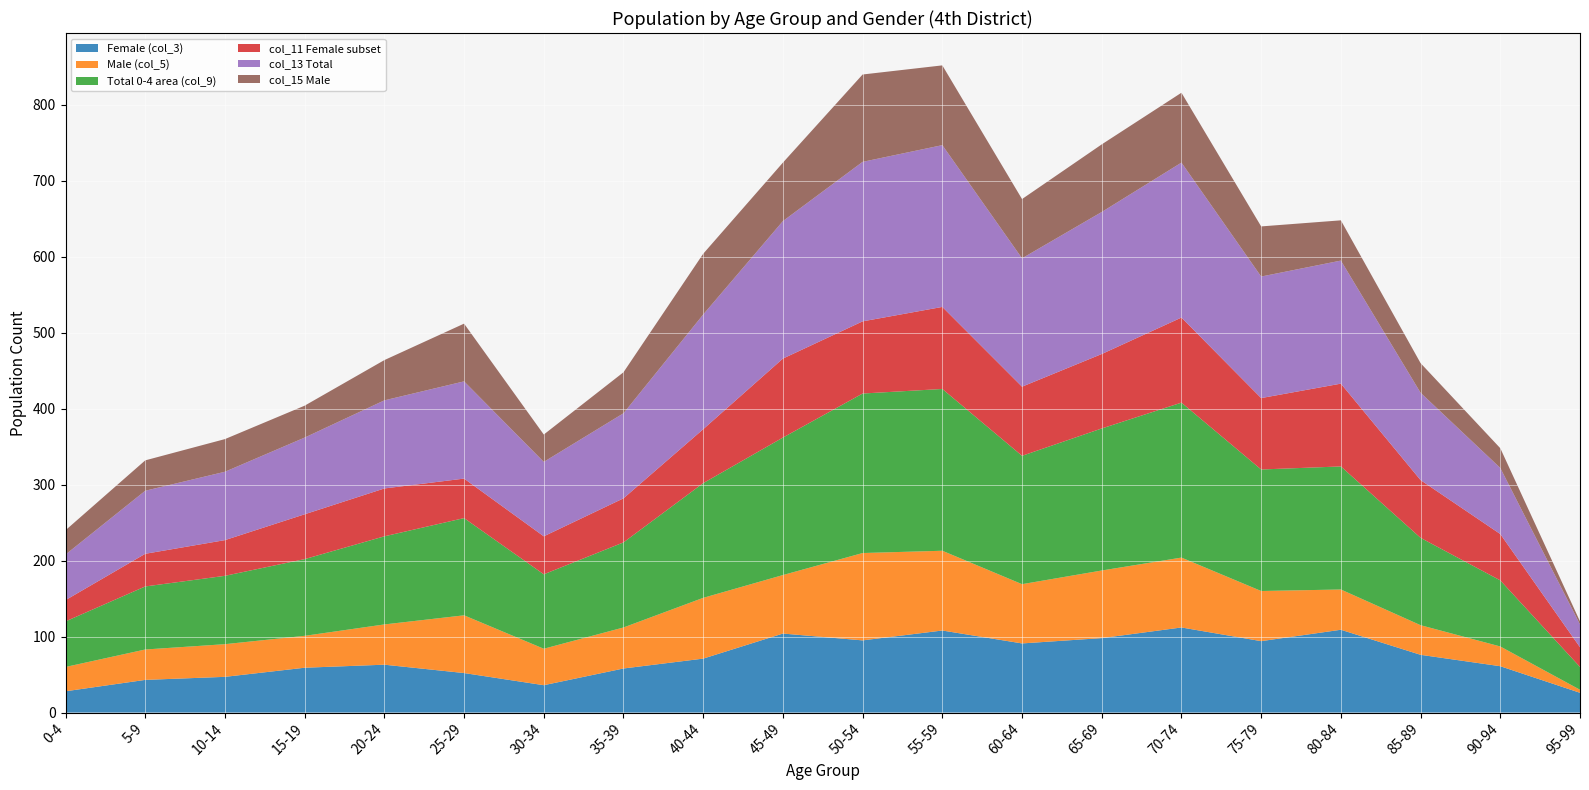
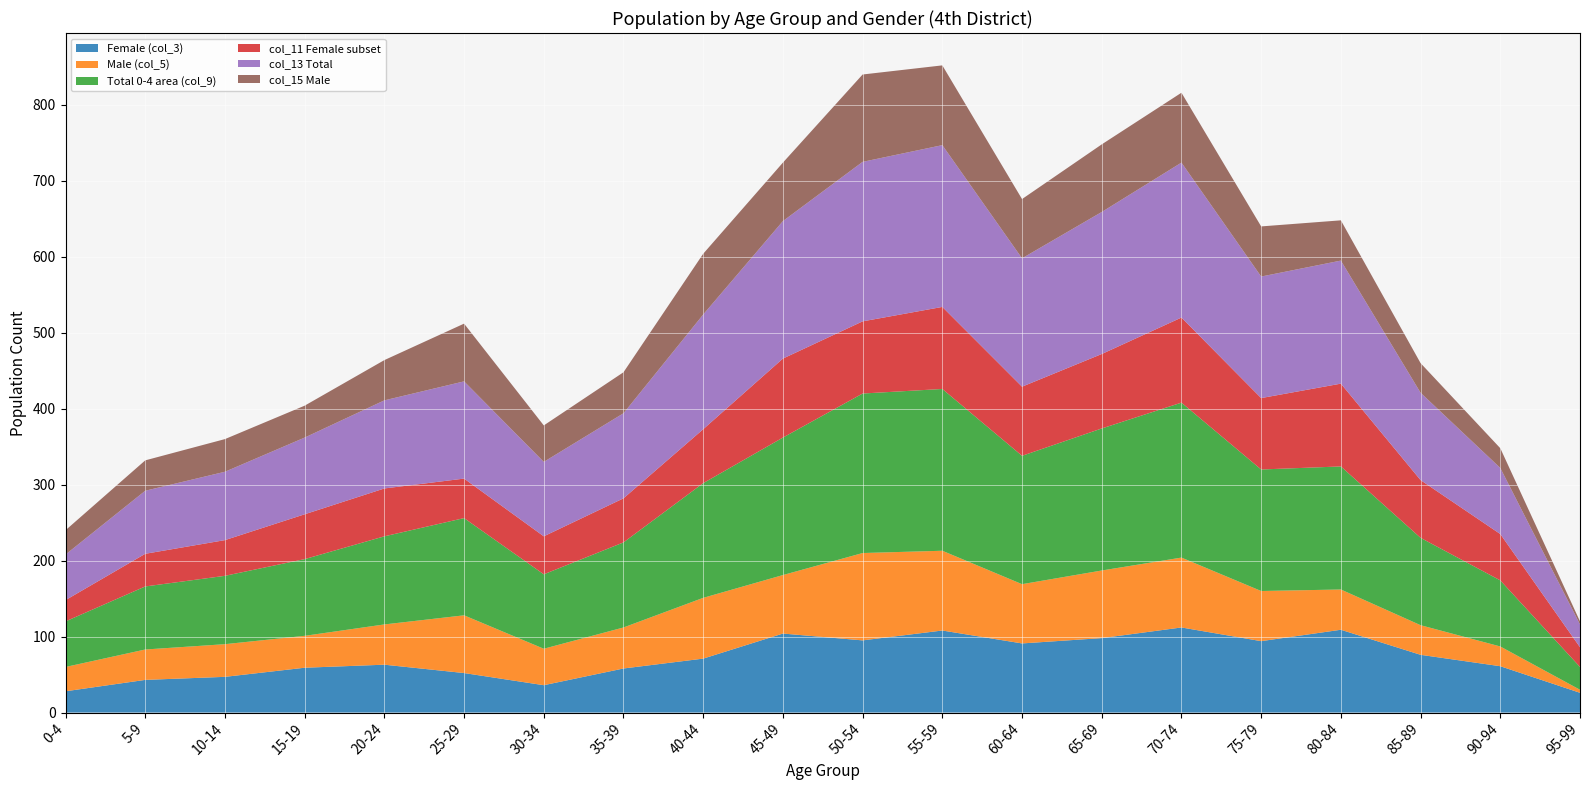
  {
    "Female (col_3)": {
      "0-4": 30,
      "5-9": 40,
      "10-14": 50,
      "15-19": 60,
      "20-24": 60,
      "25-29": 50,
      "30-34": 40,
      "35-39": 60,
      "40-44": 70,
      "45-49": 100,
      "50-54": 100,
      "55-59": 110,
      "60-64": 90,
      "65-69": 100,
      "70-74": 110,
      "75-79": 90,
      "80-84": 110,
      "85-89": 80,
      "90-94": 60,
      "95-99": 30
    },
    "Male (col_5)": {
      "0-4": 30,
      "5-9": 40,
      "10-14": 40,
      "15-19": 40,
      "20-24": 50,
      "25-29": 80,
      "30-34": 50,
      "35-39": 50,
      "40-44": 80,
      "45-49": 80,
      "50-54": 120,
      "55-59": 110,
      "60-64": 80,
      "65-69": 90,
      "70-74": 90,
      "75-79": 70,
      "80-84": 50,
      "85-89": 40,
      "90-94": 30,
      "95-99": 0
    },
    "Total 0-4 area (col_9)": {
      "0-4": 60,
      "5-9": 80,
      "10-14": 90,
      "15-19": 100,
      "20-24": 120,
      "25-29": 130,
      "30-34": 100,
      "35-39": 110,
      "40-44": 150,
      "45-49": 180,
      "50-54": 210,
      "55-59": 210,
      "60-64": 170,
      "65-69": 190,
      "70-74": 200,
      "75-79": 160,
      "80-84": 160,
      "85-89": 120,
      "90-94": 90,
      "95-99": 30
    },
    "col_11 Female subset": {
      "0-4": 30,
      "5-9": 40,
      "10-14": 50,
      "15-19": 60,
      "20-24": 60,
      "25-29": 50,
      "30-34": 50,
      "35-39": 60,
      "40-44": 70,
      "45-49": 100,
      "50-54": 100,
      "55-59": 110,
      "60-64": 90,
      "65-69": 100,
      "70-74": 110,
      "75-79": 90,
      "80-84": 110,
      "85-89": 80,
      "90-94": 60,
      "95-99": 30
    },
    "col_13 Total": {
      "0-4": 60,
      "5-9": 80,
      "10-14": 90,
      "15-19": 100,
      "20-24": 120,
      "25-29": 130,
      "30-34": 100,
      "35-39": 110,
      "40-44": 150,
      "45-49": 180,
      "50-54": 210,
      "55-59": 210,
      "60-64": 170,
      "65-69": 190,
      "70-74": 200,
      "75-79": 160,
      "80-84": 160,
      "85-89": 120,
      "90-94": 90,
      "95-99": 30
    },
    "col_15 Male": {
      "0-4": 30,
      "5-9": 40,
      "10-14": 40,
      "15-19": 40,
      "20-24": 50,
      "25-29": 80,
-     "30-34": 40,
+     "30-34": 50,
      "35-39": 50,
      "40-44": 80,
      "45-49": 80,
      "50-54": 120,
      "55-59": 110,
      "60-64": 80,
      "65-69": 90,
      "70-74": 90,
      "75-79": 70,
      "80-84": 50,
      "85-89": 40,
      "90-94": 30,
      "95-99": 0
    }
  }
